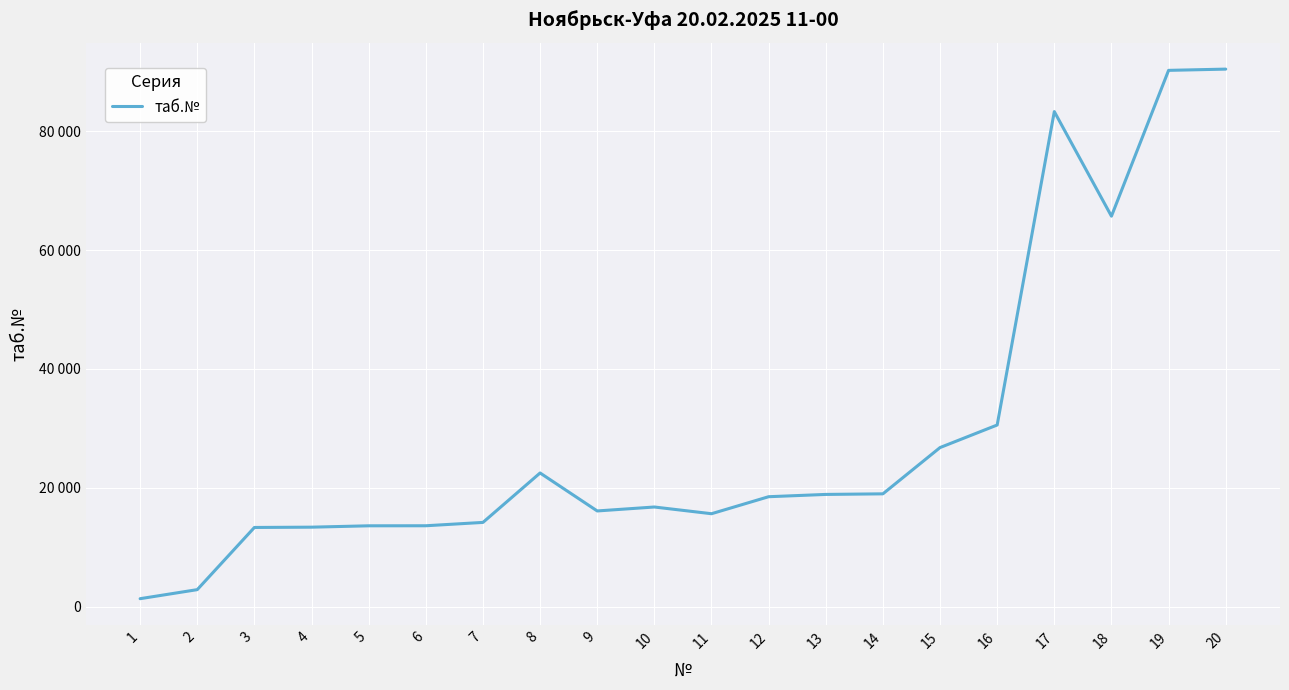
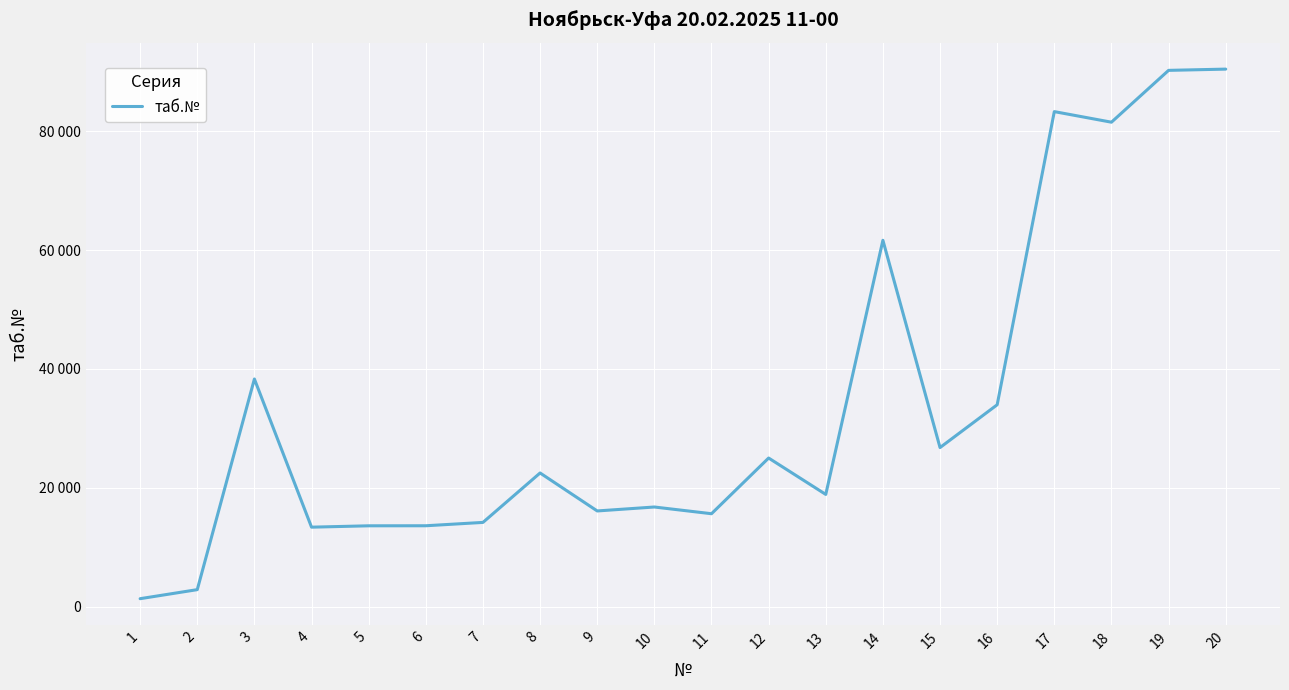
  {
    "1": 1000,
    "2": 3000,
-   "3": 13000,
+   "3": 38000,
    "4": 13000,
    "5": 14000,
    "6": 14000,
    "7": 14000,
    "8": 23000,
    "9": 16000,
    "10": 17000,
    "11": 16000,
-   "12": 19000,
+   "12": 25000,
    "13": 19000,
-   "14": 19000,
+   "14": 62000,
    "15": 27000,
-   "16": 31000,
+   "16": 34000,
    "17": 83000,
-   "18": 66000,
+   "18": 82000,
    "19": 90000,
    "20": 90000
  }
